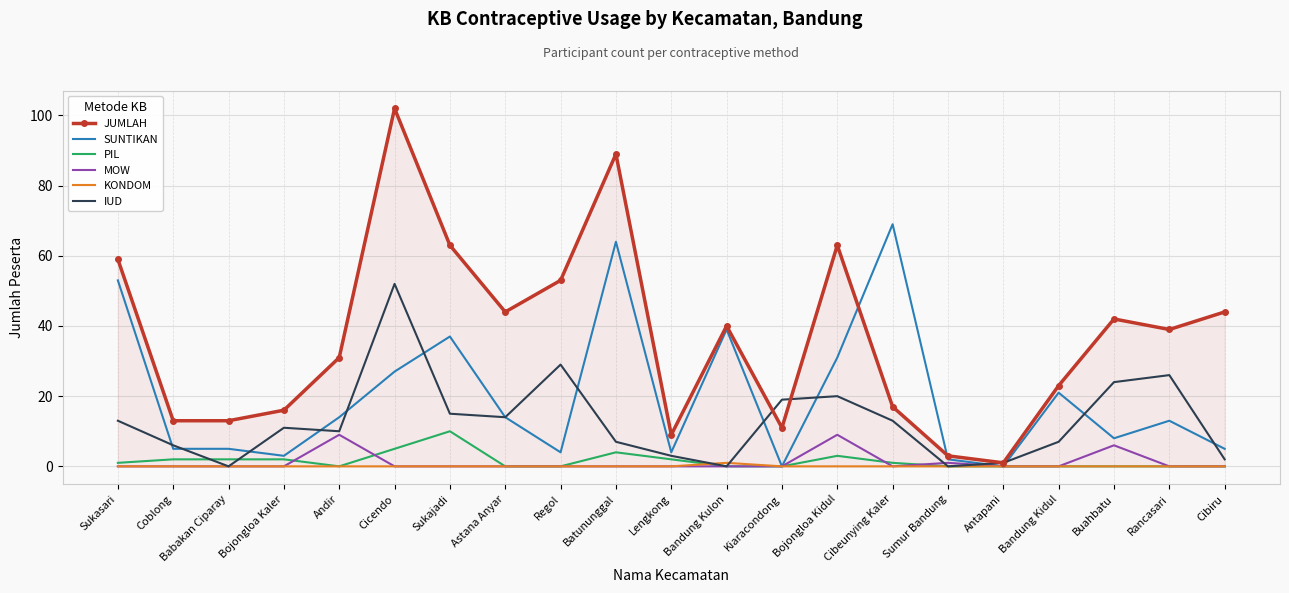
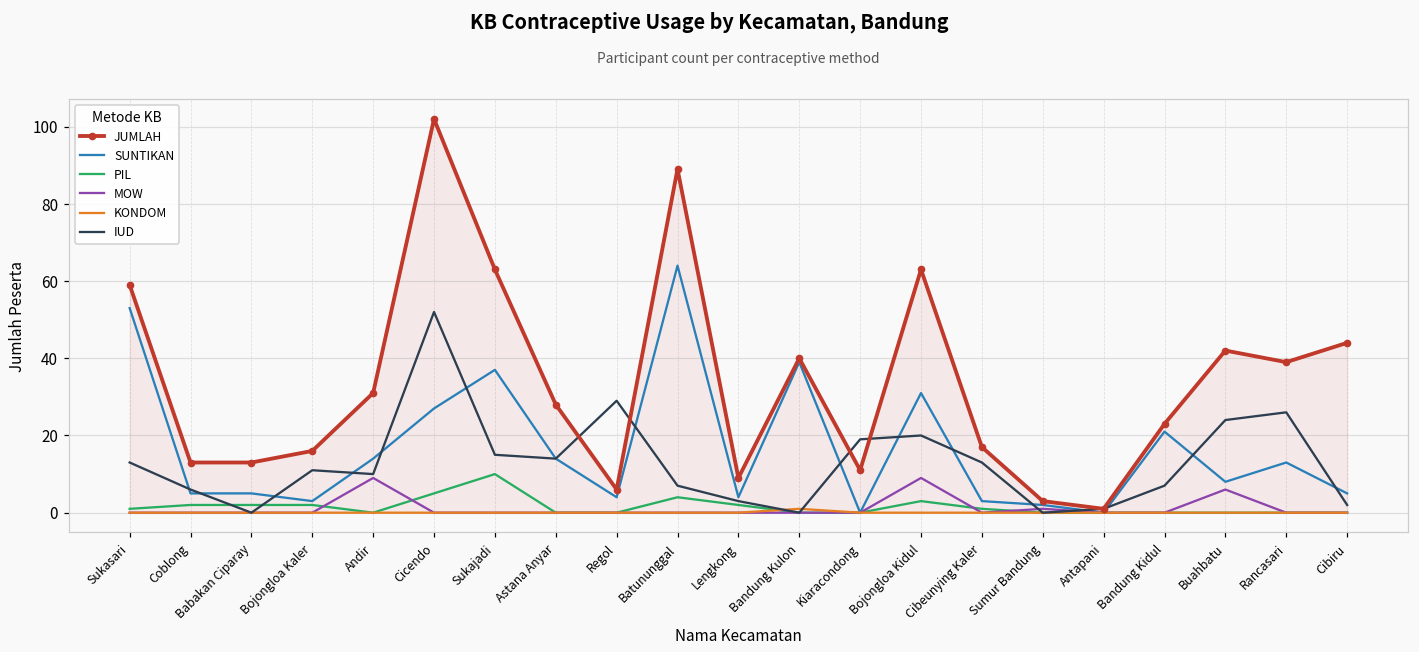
  {
    "JUMLAH": {
      "Sukasari": 59,
      "Coblong": 13,
      "Babakan Ciparay": 13,
      "Bojongloa Kaler": 16,
      "Andir": 31,
      "Cicendo": 102,
      "Sukajadi": 63,
-     "Astana Anyar": 44,
-     "Regol": 53,
+     "Astana Anyar": 28,
+     "Regol": 6,
      "Batununggal": 89,
      "Lengkong": 9,
      "Bandung Kulon": 40,
      "Kiaracondong": 11,
      "Bojongloa Kidul": 63,
      "Cibeunying Kaler": 17,
      "Sumur Bandung": 3,
      "Bandung Kidul": 23,
      "Buahbatu": 42,
      "Rancasari": 39,
      "Cibiru": 44
    },
    "SUNTIKAN": {
      "Sukasari": 53,
      "Coblong": 5,
      "Babakan Ciparay": 5,
      "Bojongloa Kaler": 3,
      "Andir": 14,
      "Cicendo": 27,
      "Sukajadi": 37,
      "Regol": 4,
      "Batununggal": 64,
      "Lengkong": 4,
      "Bandung Kulon": 39,
      "Bojongloa Kidul": 31,
-     "Cibeunying Kaler": 69,
+     "Cibeunying Kaler": 3,
      "Sumur Bandung": 2,
      "Bandung Kidul": 21,
      "Buahbatu": 8,
      "Rancasari": 13,
      "Cibiru": 5
    },
    "PIL": {
      "Sukasari": 1,
      "Coblong": 2,
      "Babakan Ciparay": 2,
      "Bojongloa Kaler": 2,
      "Cicendo": 5,
      "Sukajadi": 10,
      "Batununggal": 4,
      "Lengkong": 2,
      "Bojongloa Kidul": 3,
      "Cibeunying Kaler": 1
    },
    "MOW": {
      "Andir": 9,
      "Bojongloa Kidul": 9,
      "Sumur Bandung": 1,
      "Buahbatu": 6
    },
    "KONDOM": {
      "Bandung Kulon": 1,
      "Bojongloa Kidul": 0
    },
    "IUD": {
      "Sukasari": 13,
      "Coblong": 6,
      "Bojongloa Kaler": 11,
      "Andir": 10,
      "Cicendo": 52,
      "Sukajadi": 15,
      "Regol": 29,
      "Batununggal": 7,
      "Lengkong": 3,
      "Kiaracondong": 19,
      "Bojongloa Kidul": 20,
      "Cibeunying Kaler": 13,
      "Bandung Kidul": 7,
      "Buahbatu": 24,
      "Rancasari": 26,
      "Cibiru": 2
    }
  }
